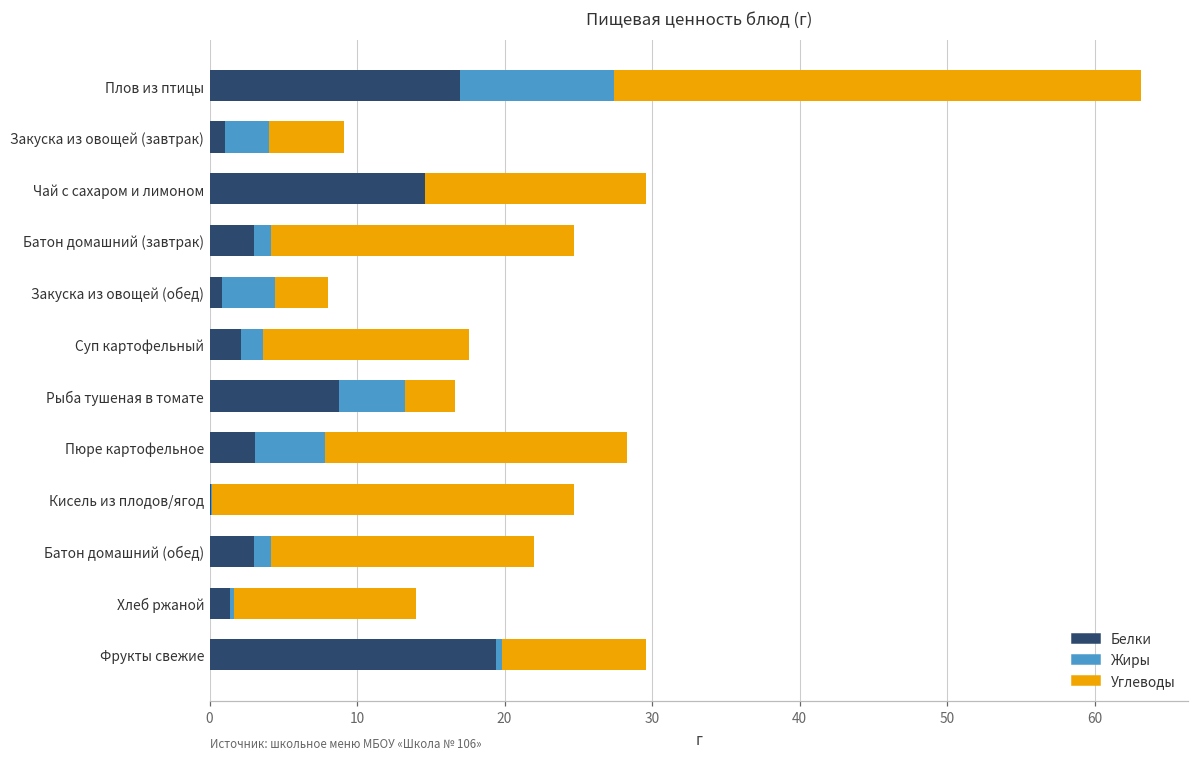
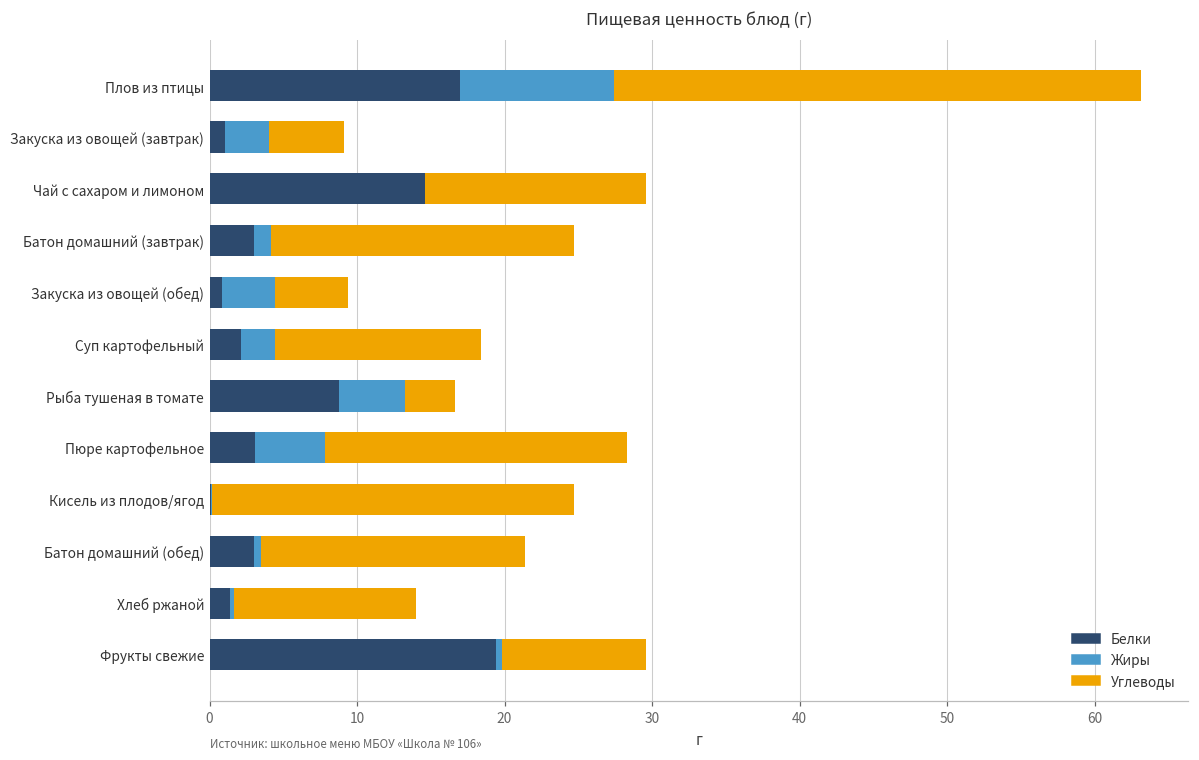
  {
    "Белки": {
      "Плов из птицы": 17.0,
      "Закуска из овощей (завтрак)": 1.0,
      "Чай с сахаром и лимоном": 14.6,
      "Батон домашний (завтрак)": 3.0,
      "Закуска из овощей (обед)": 0.8,
      "Суп картофельный": 2.2,
      "Рыба тушеная в томате": 8.8,
      "Пюре картофельное": 3.1,
      "Батон домашний (обед)": 3.0,
      "Хлеб ржаной": 1.4,
      "Фрукты свежие": 19.4
    },
    "Жиры": {
      "Плов из птицы": 10.5,
      "Закуска из овощей (завтрак)": 3.0,
      "Батон домашний (завтрак)": 1.2,
      "Закуска из овощей (обед)": 3.6,
-     "Суп картофельный": 1.4,
+     "Суп картофельный": 2.3,
      "Рыба тушеная в томате": 4.4,
      "Пюре картофельное": 4.8,
-     "Батон домашний (обед)": 1.2,
+     "Батон домашний (обед)": 0.5,
      "Хлеб ржаной": 0.3,
      "Фрукты свежие": 0.4
    },
    "Углеводы": {
      "Плов из птицы": 35.7,
      "Закуска из овощей (завтрак)": 5.1,
      "Чай с сахаром и лимоном": 15.0,
      "Батон домашний (завтрак)": 20.6,
-     "Закуска из овощей (обед)": 3.6,
+     "Закуска из овощей (обед)": 4.9,
      "Суп картофельный": 14.0,
      "Рыба тушеная в томате": 3.4,
      "Пюре картофельное": 20.4,
      "Кисель из плодов/ягод": 24.5,
      "Батон домашний (обед)": 17.9,
      "Хлеб ржаной": 12.3,
      "Фрукты свежие": 9.8
    }
  }
